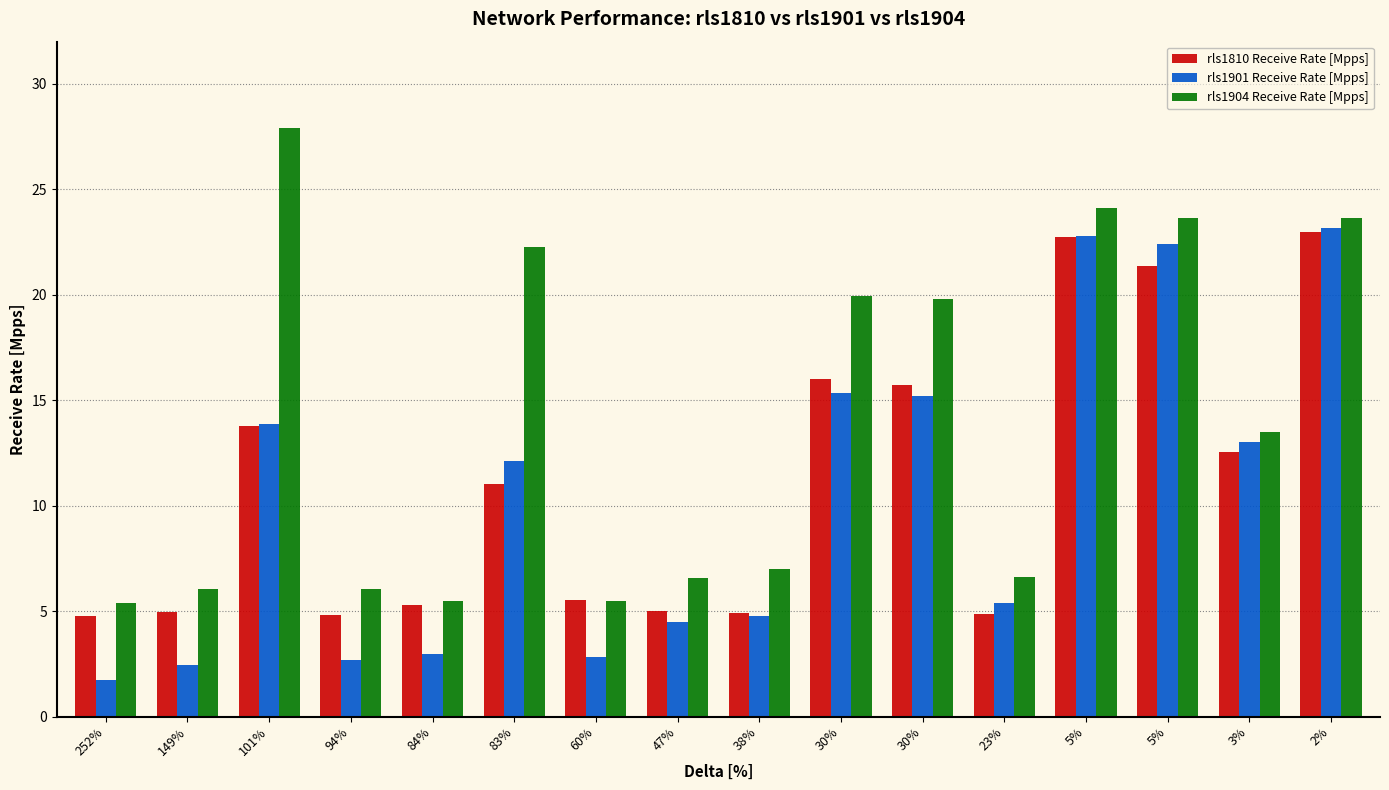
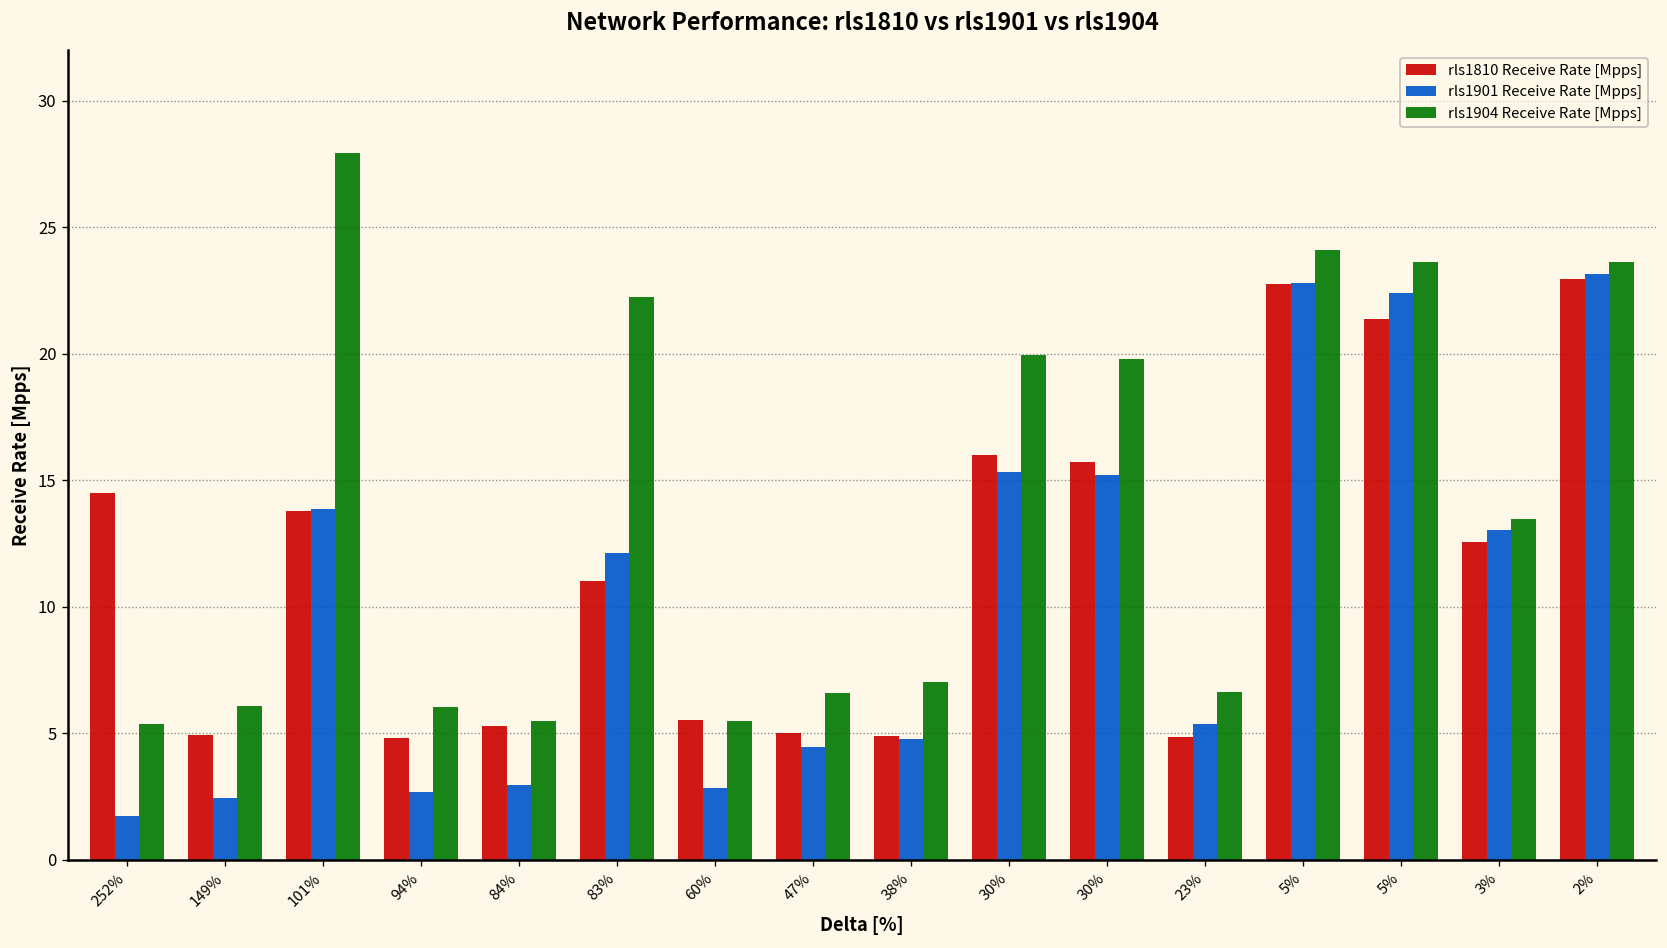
  {
    "rls1810 Receive Rate [Mpps]": {
-     "252%": 4.8,
+     "252%": 14.5,
      "149%": 4.9,
      "101%": 13.8,
      "94%": 4.8,
      "84%": 5.3,
      "83%": 11.0,
      "60%": 5.5,
      "47%": 5.0,
      "38%": 4.9,
      "23%": 4.9,
      "3%": 12.6,
      "2%": 23.0
    },
    "rls1901 Receive Rate [Mpps]": {
      "252%": 1.7,
      "149%": 2.4,
      "101%": 13.9,
      "94%": 2.7,
      "84%": 3.0,
      "83%": 12.1,
      "60%": 2.8,
      "47%": 4.5,
      "38%": 4.8,
      "23%": 5.4,
      "3%": 13.0,
      "2%": 23.2
    },
    "rls1904 Receive Rate [Mpps]": {
      "252%": 5.4,
      "149%": 6.1,
      "101%": 27.9,
      "94%": 6.0,
      "84%": 5.5,
      "83%": 22.3,
      "60%": 5.5,
      "47%": 6.6,
      "38%": 7.0,
      "23%": 6.6,
      "3%": 13.5,
      "2%": 23.6
    }
  }
